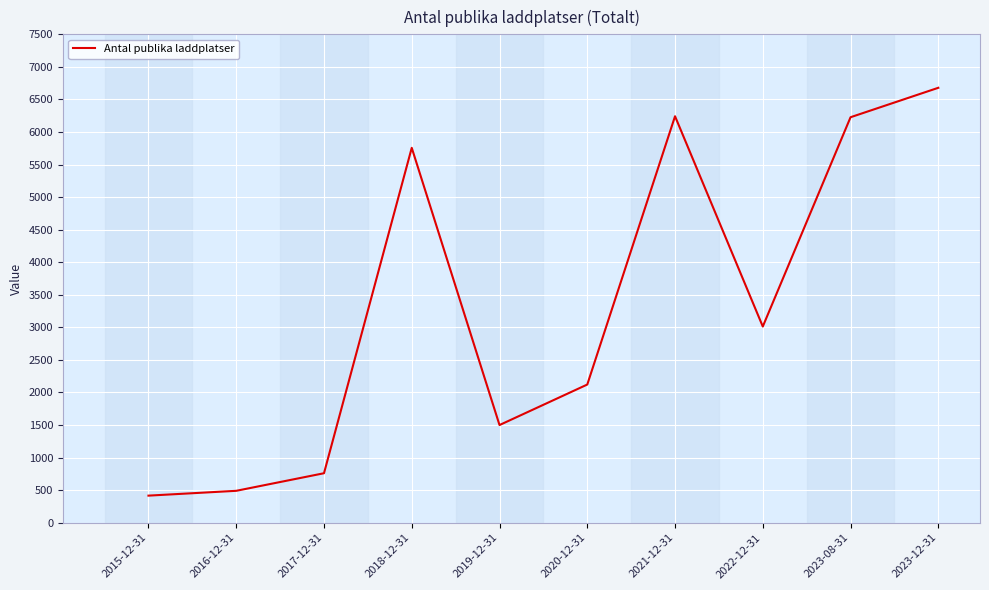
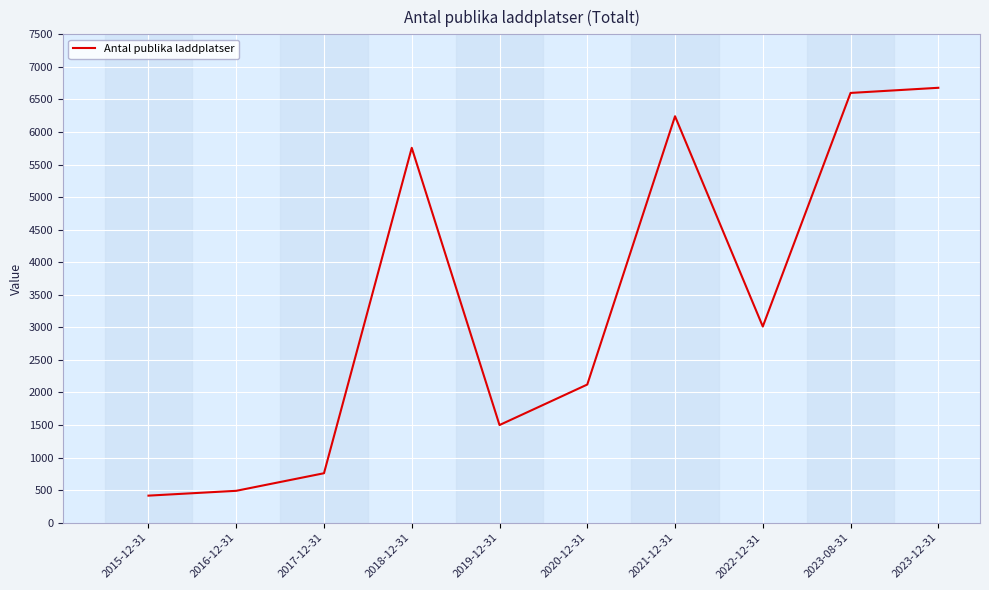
  {
    "2015-12-31": 400,
    "2016-12-31": 500,
    "2017-12-31": 800,
    "2018-12-31": 5800,
    "2019-12-31": 1500,
    "2020-12-31": 2100,
    "2021-12-31": 6200,
    "2022-12-31": 3000,
-   "2023-08-31": 6200,
+   "2023-08-31": 6600,
    "2023-12-31": 6700
  }
